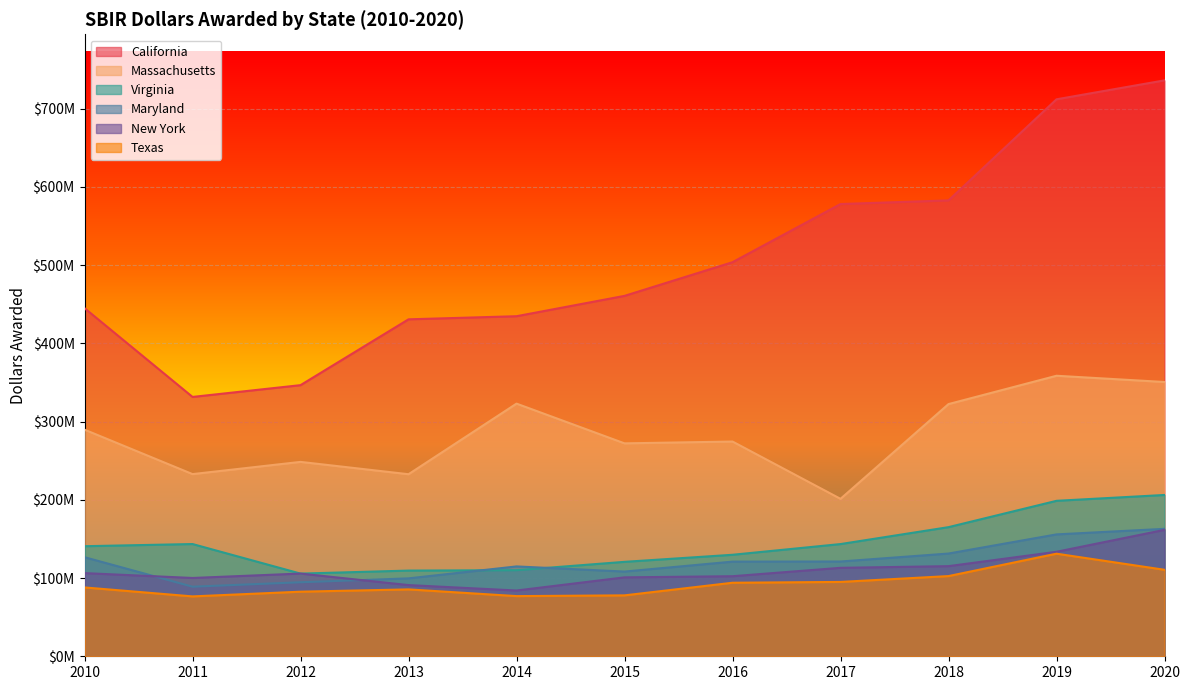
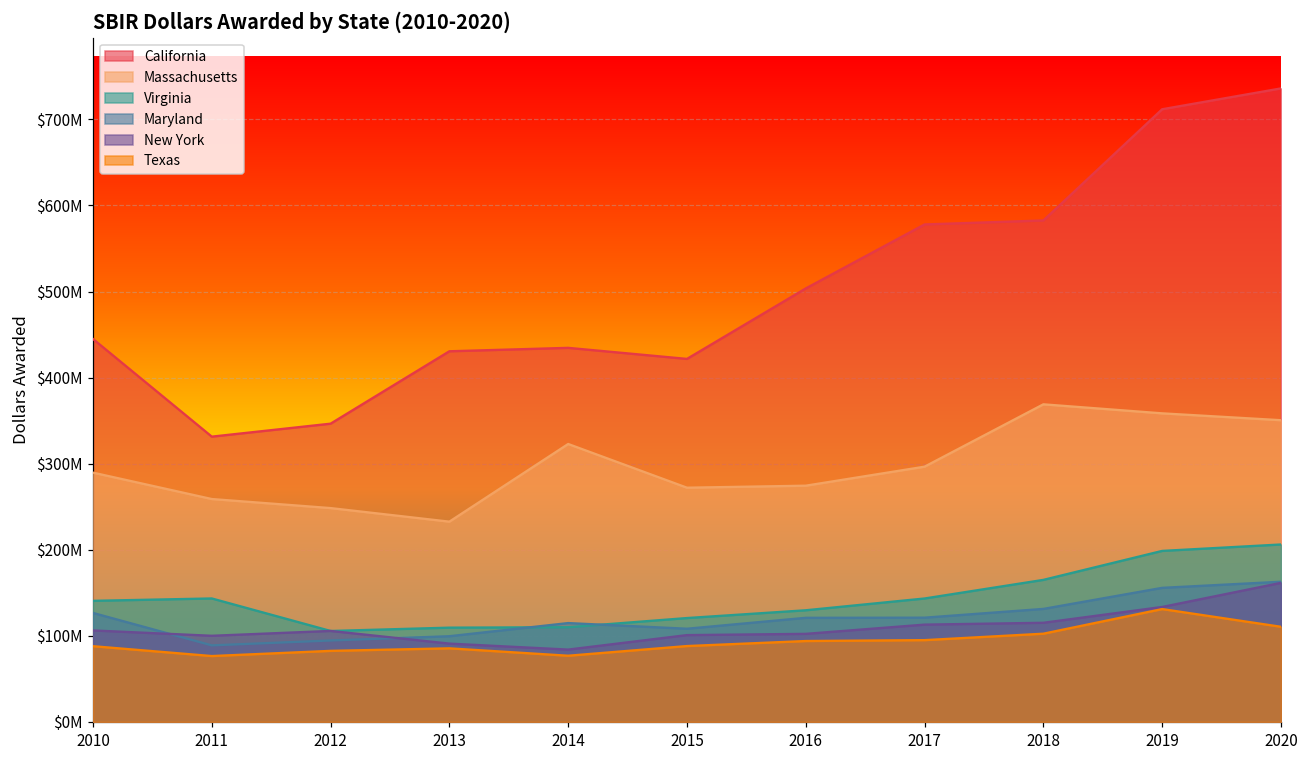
  {
    "California": {
      "2010": "$440000000",
      "2011": "$330000000",
      "2012": "$350000000",
      "2013": "$430000000",
      "2014": "$430000000",
-     "2015": "$460000000",
+     "2015": "$420000000",
      "2016": "$500000000",
      "2017": "$580000000",
      "2018": "$580000000",
      "2019": "$710000000",
      "2020": "$740000000"
    },
    "Massachusetts": {
      "2010": "$290000000",
-     "2011": "$230000000",
+     "2011": "$260000000",
      "2012": "$250000000",
      "2013": "$230000000",
      "2014": "$320000000",
      "2015": "$270000000",
      "2016": "$270000000",
-     "2017": "$200000000",
-     "2018": "$320000000",
+     "2017": "$300000000",
+     "2018": "$370000000",
      "2019": "$360000000",
      "2020": "$350000000"
    },
    "Texas": {
      "2010": "$90000000",
      "2011": "$80000000",
      "2012": "$80000000",
      "2013": "$90000000",
      "2014": "$80000000",
-     "2015": "$80000000",
+     "2015": "$90000000",
      "2016": "$90000000",
      "2017": "$100000000",
      "2018": "$100000000",
      "2020": "$110000000"
    }
  }
